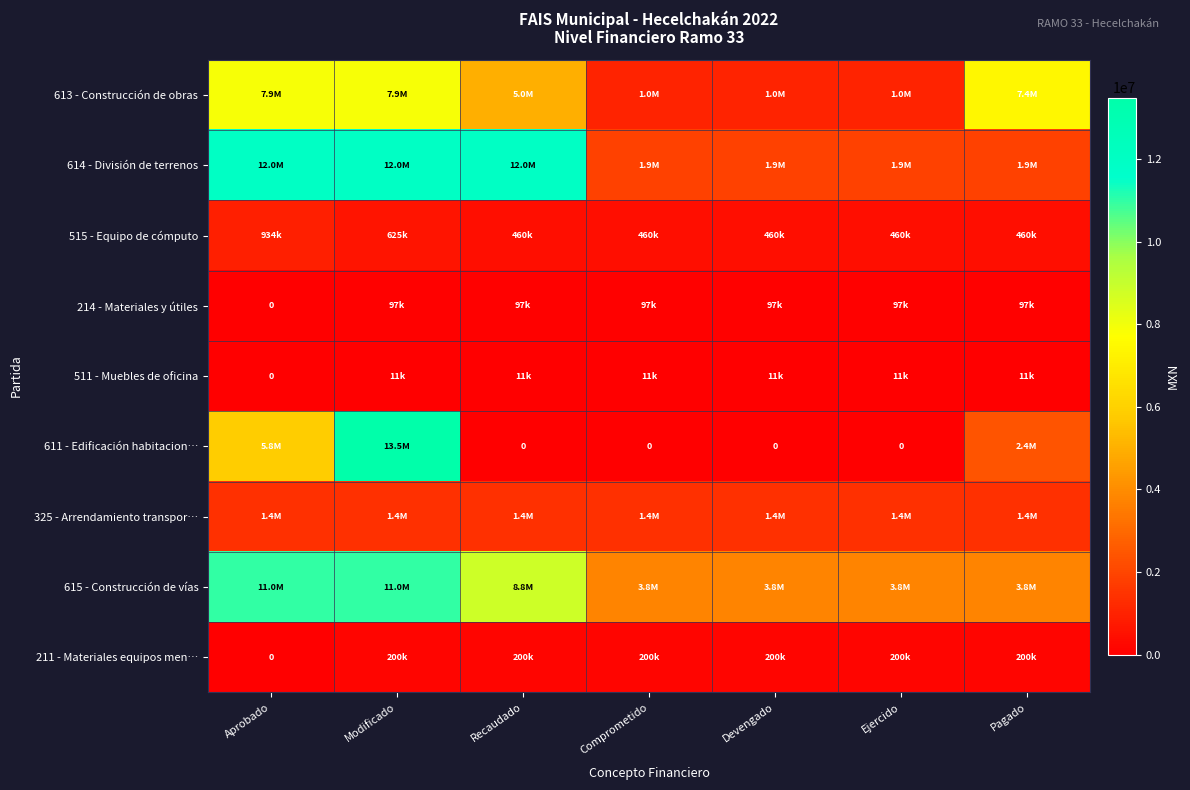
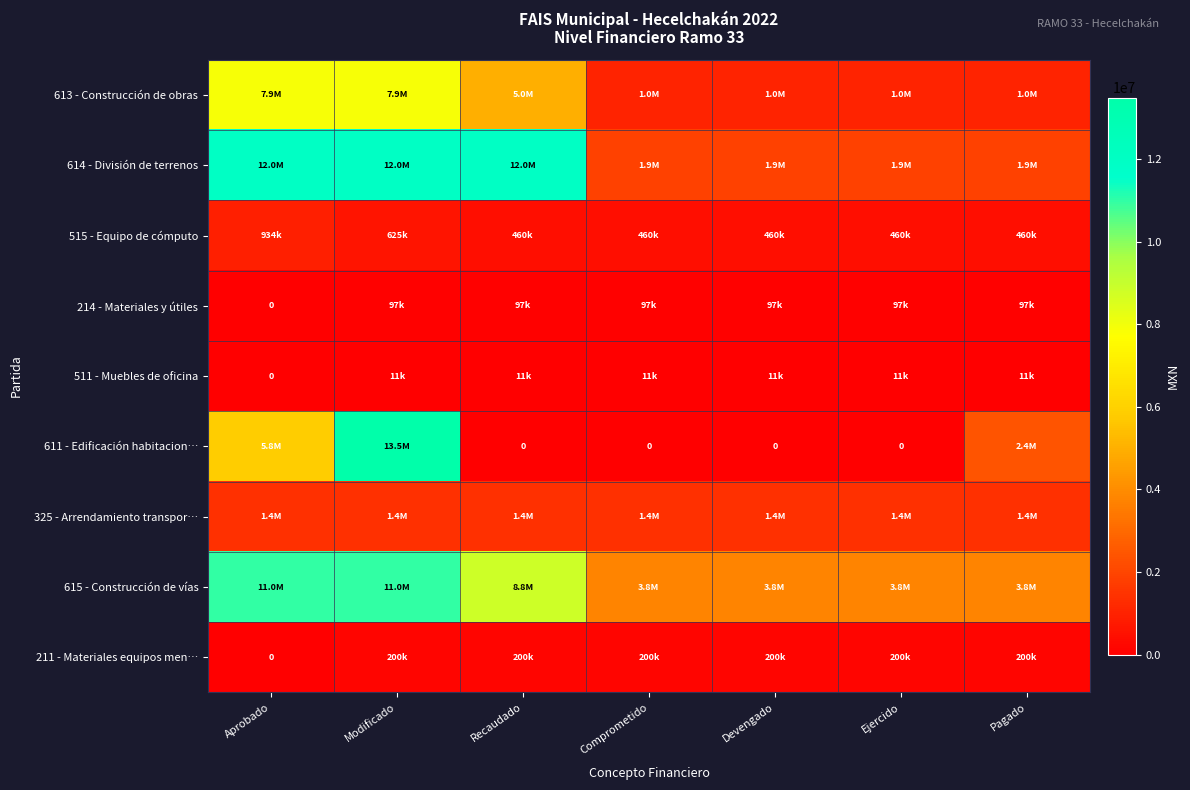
  {
    "613 - Construcción de obras": {
      "Aprobado": "7.9M",
      "Modificado": "7.9M",
      "Recaudado": "5.0M",
      "Comprometido": "1.0M",
      "Devengado": "1.0M",
      "Ejercido": "1.0M",
-     "Pagado": "7.4M"
+     "Pagado": "1.0M"
    },
    "614 - División de terrenos": {
      "Aprobado": "12.0M",
      "Modificado": "12.0M",
      "Recaudado": "12.0M",
      "Comprometido": "1.9M",
      "Devengado": "1.9M",
      "Ejercido": "1.9M",
      "Pagado": "1.9M"
    },
    "515 - Equipo de cómputo": {
      "Aprobado": "934k",
      "Modificado": "625k",
      "Recaudado": "460k",
      "Comprometido": "460k",
      "Devengado": "460k",
      "Ejercido": "460k",
      "Pagado": "460k"
    },
    "214 - Materiales y útiles": {
      "Aprobado": "0",
      "Modificado": "97k",
      "Recaudado": "97k",
      "Comprometido": "97k",
      "Devengado": "97k",
      "Ejercido": "97k",
      "Pagado": "97k"
    },
    "511 - Muebles de oficina": {
      "Aprobado": "0",
      "Modificado": "11k",
      "Recaudado": "11k",
      "Comprometido": "11k",
      "Devengado": "11k",
      "Ejercido": "11k",
      "Pagado": "11k"
    },
    "611 - Edificación habitacion…": {
      "Aprobado": "5.8M",
      "Modificado": "13.5M",
      "Recaudado": "0",
      "Comprometido": "0",
      "Devengado": "0",
      "Ejercido": "0",
      "Pagado": "2.4M"
    },
    "325 - Arrendamiento transpor…": {
      "Aprobado": "1.4M",
      "Modificado": "1.4M",
      "Recaudado": "1.4M",
      "Comprometido": "1.4M",
      "Devengado": "1.4M",
      "Ejercido": "1.4M",
      "Pagado": "1.4M"
    },
    "615 - Construcción de vías": {
      "Aprobado": "11.0M",
      "Modificado": "11.0M",
      "Recaudado": "8.8M",
      "Comprometido": "3.8M",
      "Devengado": "3.8M",
      "Ejercido": "3.8M",
      "Pagado": "3.8M"
    },
    "211 - Materiales equipos men…": {
      "Aprobado": "0",
      "Modificado": "200k",
      "Recaudado": "200k",
      "Comprometido": "200k",
      "Devengado": "200k",
      "Ejercido": "200k",
      "Pagado": "200k"
    }
  }
